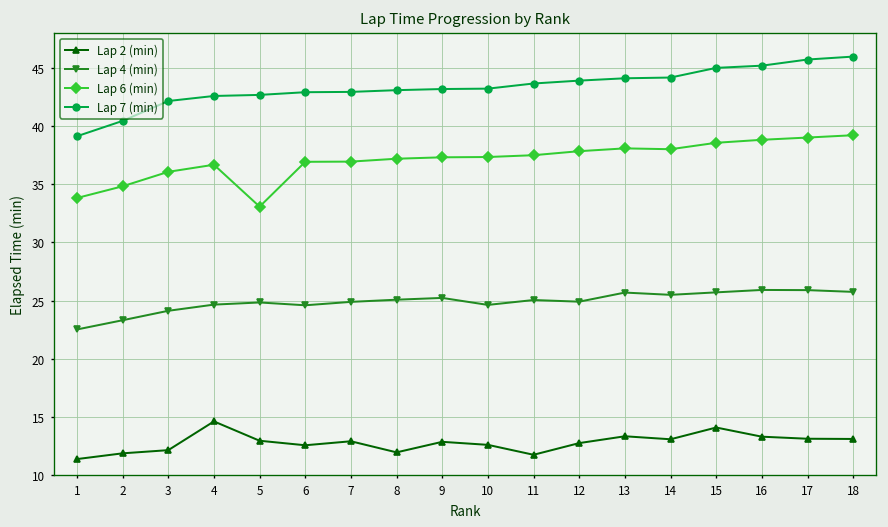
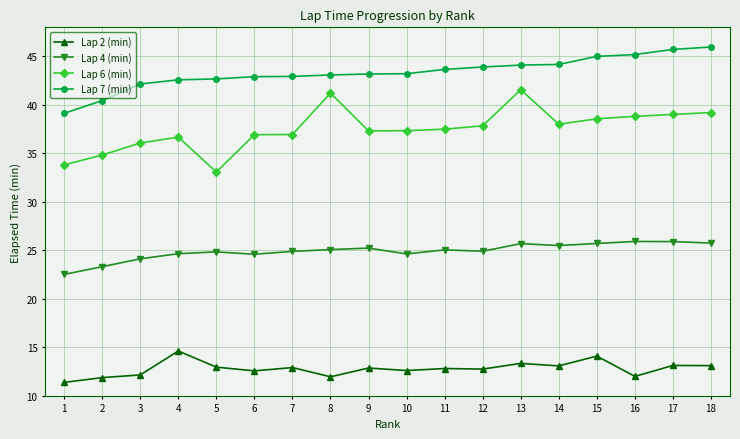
  {
    "Lap 2 (min)": {
      "1": 11,
      "2": 12,
      "3": 12,
      "4": 15,
      "5": 13,
      "6": 13,
      "7": 13,
      "8": 12,
      "9": 13,
      "10": 13,
-     "11": 12,
+     "11": 13,
      "12": 13,
      "13": 13,
      "14": 13,
      "15": 14,
-     "16": 13,
+     "16": 12,
      "17": 13,
      "18": 13
    },
    "Lap 6 (min)": {
      "1": 34,
      "2": 35,
      "3": 36,
      "4": 37,
      "5": 33,
      "6": 37,
      "7": 37,
-     "8": 37,
+     "8": 41,
      "9": 37,
      "10": 37,
      "11": 37,
      "12": 38,
-     "13": 38,
+     "13": 42,
      "14": 38,
      "15": 39,
      "16": 39,
      "17": 39,
      "18": 39
    }
  }
